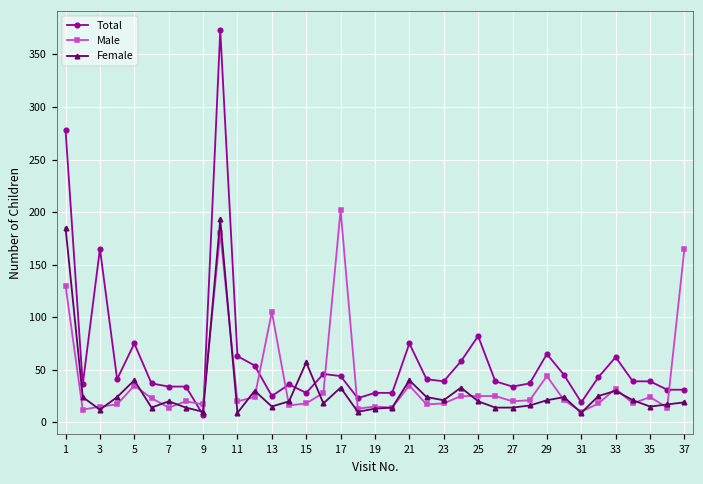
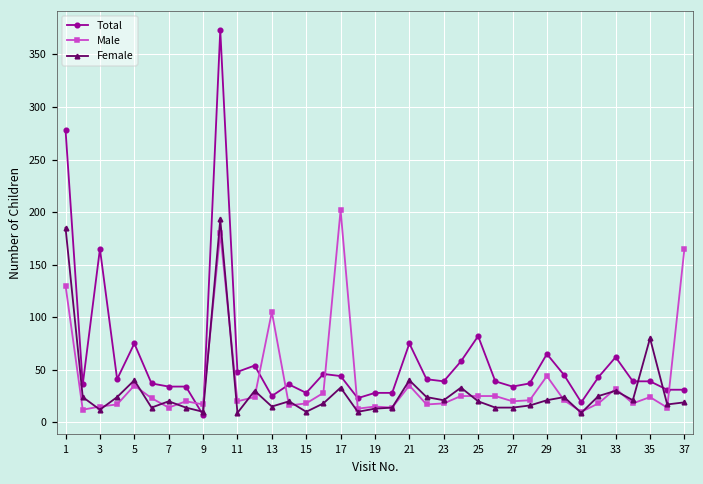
  {
    "Total": {
      "1": 280,
      "3": 170,
      "5": 80,
      "7": 30,
      "9": 10,
-     "11": 60,
+     "11": 50,
      "13": 30,
      "15": 30,
      "17": 40,
      "19": 30,
      "21": 80,
      "23": 40,
      "25": 80,
      "27": 30,
      "29": 70,
      "31": 20,
      "33": 60,
      "35": 40,
      "37": 30
    },
    "Male": {
      "1": 130,
      "3": 20,
      "5": 40,
      "7": 10,
      "9": 20,
      "11": 20,
      "13": 110,
      "15": 20,
      "17": 200,
      "21": 40,
      "23": 20,
      "25": 30,
      "27": 20,
      "29": 40,
      "35": 20,
      "37": 170
    },
    "Female": {
      "1": 190,
      "3": 10,
      "5": 40,
      "7": 20,
      "9": 10,
      "11": 10,
      "13": 20,
-     "15": 60,
+     "15": 10,
      "17": 30,
      "21": 40,
      "23": 20,
      "25": 20,
      "27": 10,
      "29": 20,
-     "35": 20,
+     "35": 80,
      "37": 20
    }
  }
